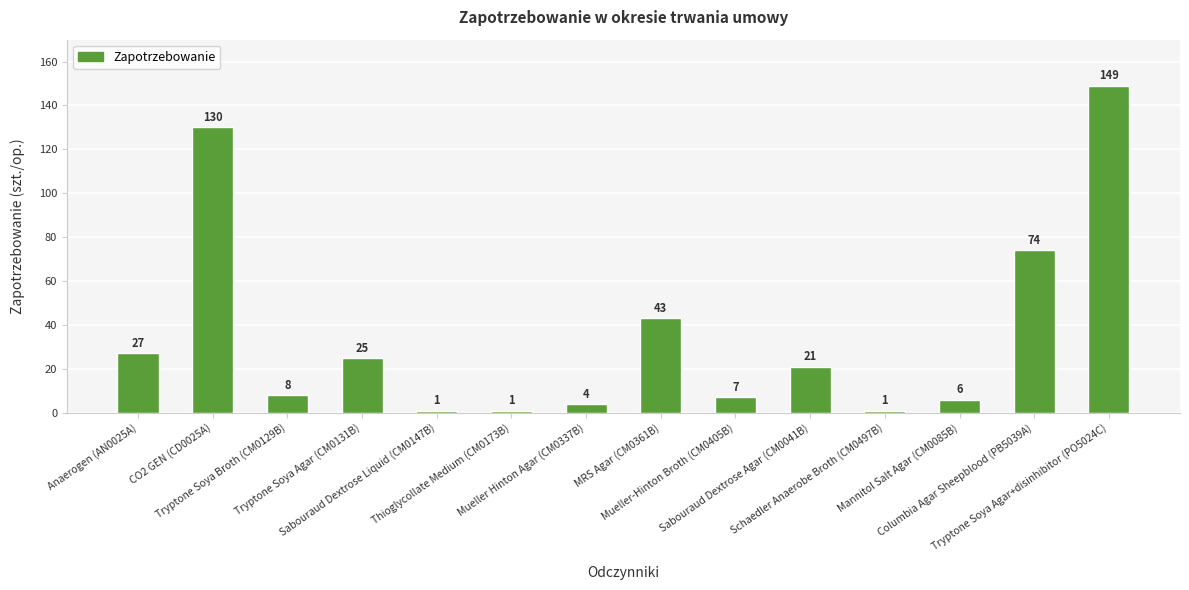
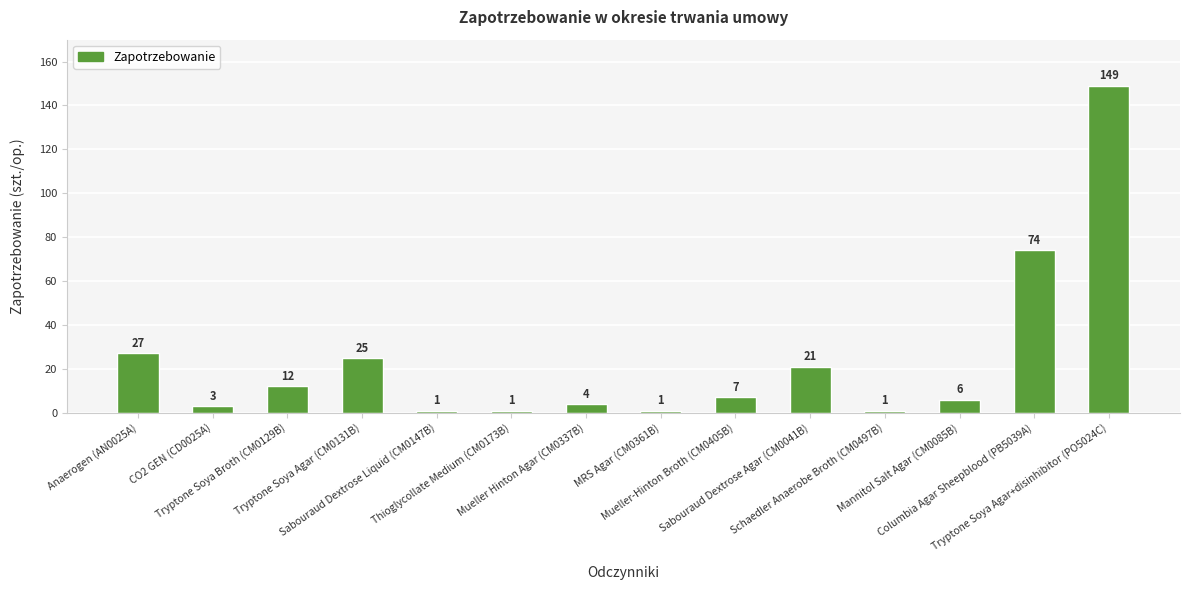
  {
    "Anaerogen (AN0025A)": 27,
-   "CO2 GEN (CD0025A)": 130,
-   "Tryptone Soya Broth (CM0129B)": 8,
+   "CO2 GEN (CD0025A)": 3,
+   "Tryptone Soya Broth (CM0129B)": 12,
    "Tryptone Soya Agar (CM0131B)": 25,
    "Sabouraud Dextrose Liquid (CM0147B)": 1,
    "Thioglycollate Medium (CM0173B)": 1,
    "Mueller Hinton Agar (CM0337B)": 4,
-   "MRS Agar (CM0361B)": 43,
+   "MRS Agar (CM0361B)": 1,
    "Mueller-Hinton Broth (CM0405B)": 7,
    "Sabouraud Dextrose Agar (CM0041B)": 21,
    "Schaedler Anaerobe Broth (CM0497B)": 1,
    "Mannitol Salt Agar (CM0085B)": 6,
    "Columbia Agar Sheepblood (PB5039A)": 74,
    "Tryptone Soya Agar+disinhibitor (PO5024C)": 149
  }
